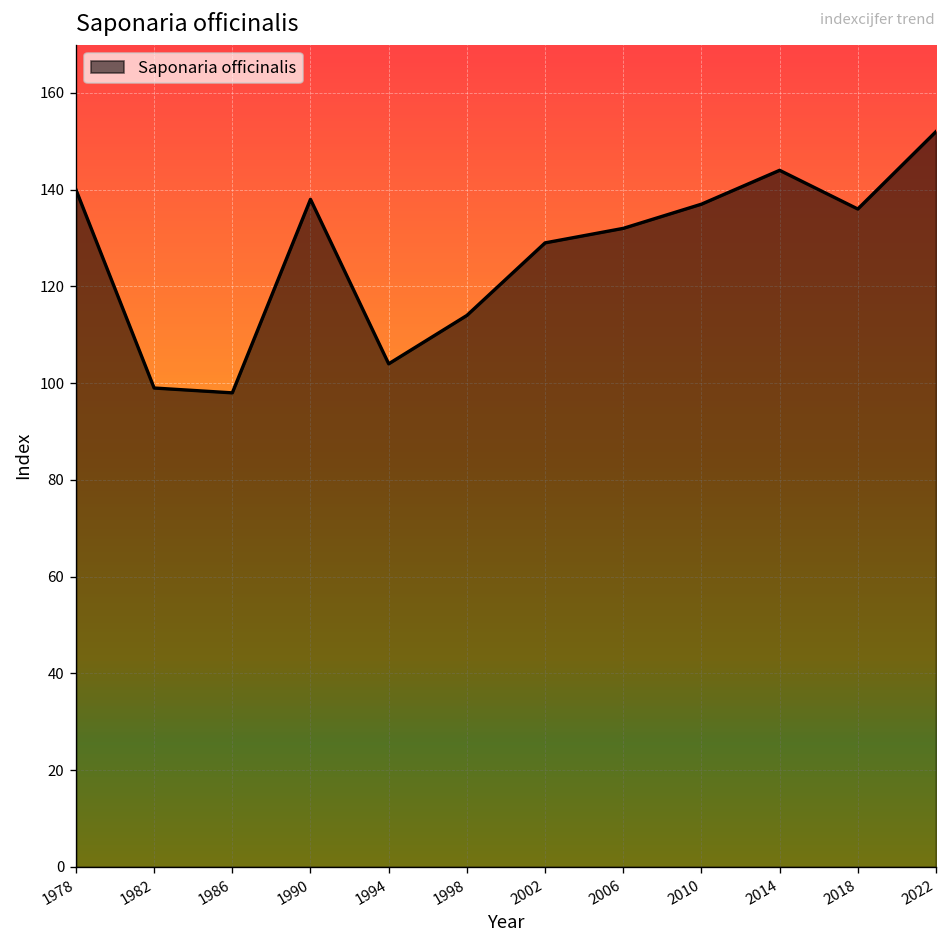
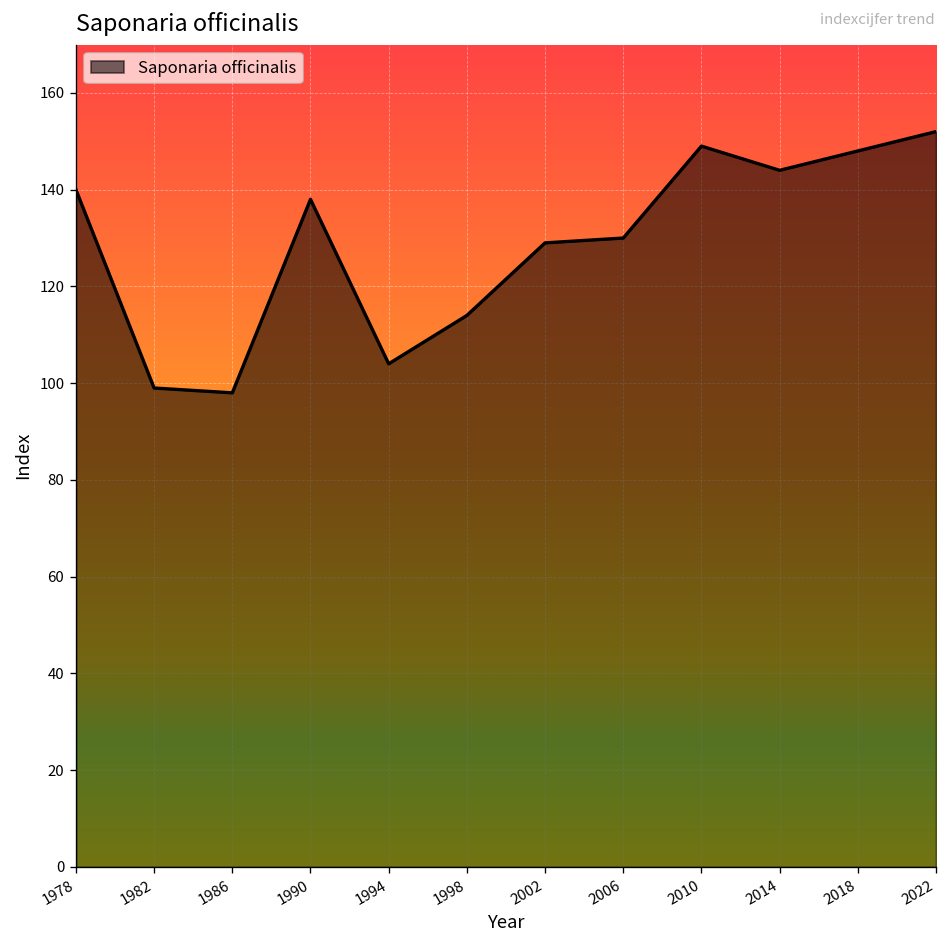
  {
    "1978": 140,
    "1982": 99,
    "1986": 98,
    "1990": 138,
    "1994": 104,
    "1998": 114,
    "2002": 129,
-   "2006": 132,
-   "2010": 137,
+   "2006": 130,
+   "2010": 149,
    "2014": 144,
-   "2018": 136,
+   "2018": 148,
    "2022": 152
  }
